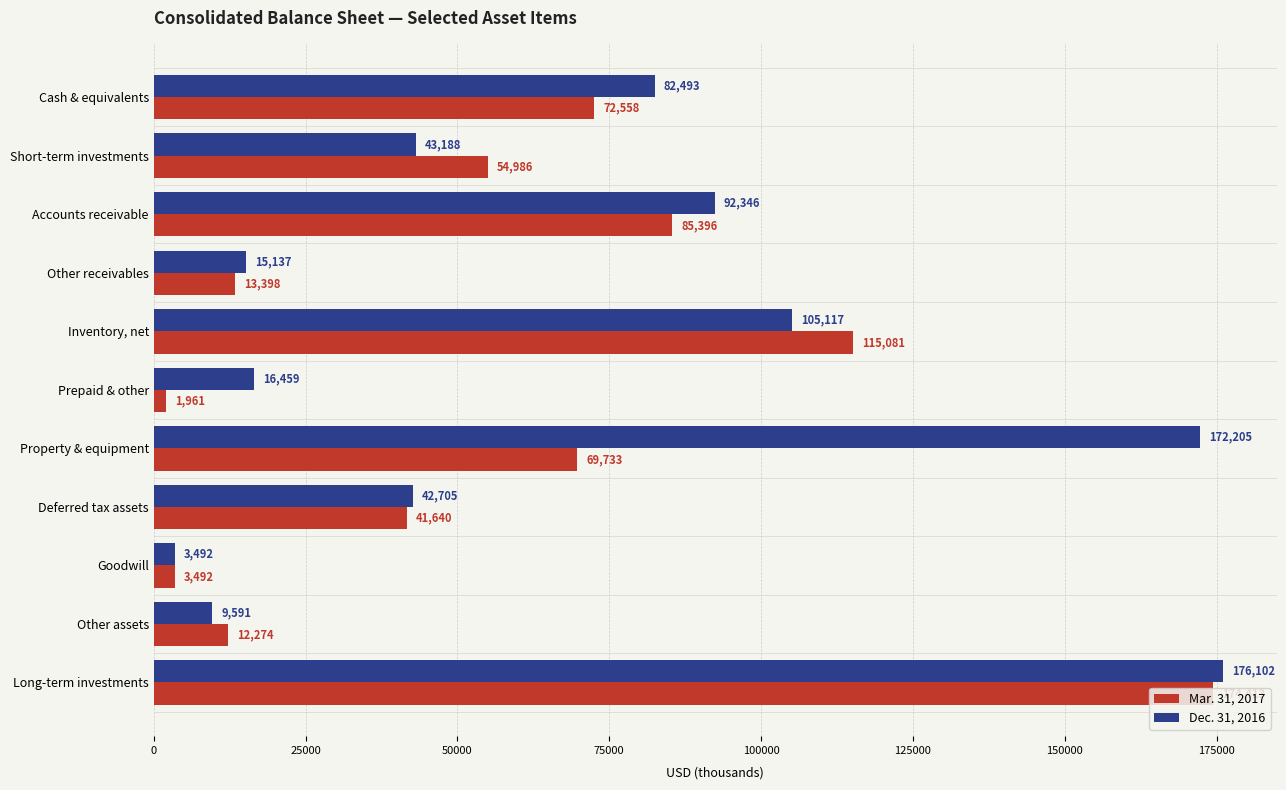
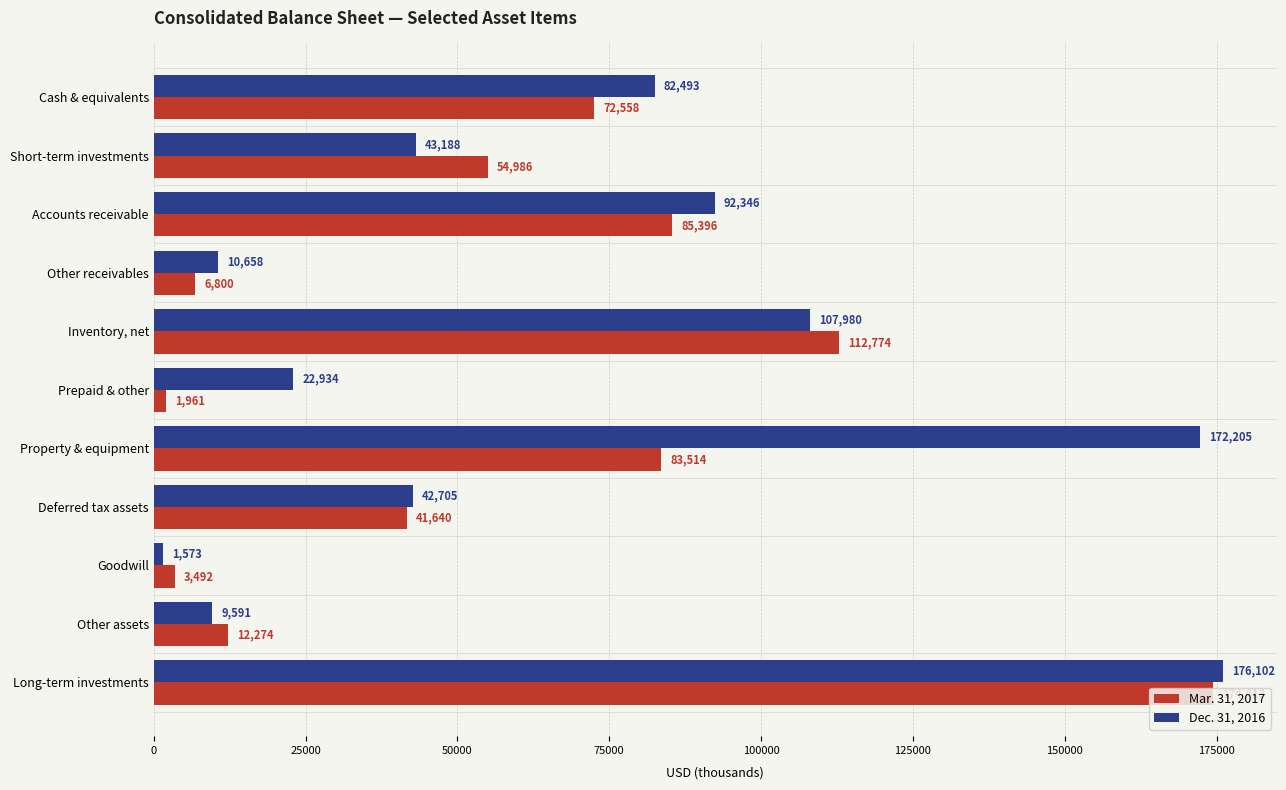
  {
    "Mar. 31, 2017": {
      "Cash & equivalents": "72,558",
      "Short-term investments": "54,986",
      "Accounts receivable": "85,396",
-     "Other receivables": "13,398",
-     "Inventory, net": "115,081",
+     "Other receivables": "6,800",
+     "Inventory, net": "112,774",
      "Prepaid & other": "1,961",
-     "Property & equipment": "69,733",
+     "Property & equipment": "83,514",
      "Deferred tax assets": "41,640",
      "Goodwill": "3,492",
      "Other assets": "12,274"
    },
    "Dec. 31, 2016": {
      "Cash & equivalents": "82,493",
      "Short-term investments": "43,188",
      "Accounts receivable": "92,346",
-     "Other receivables": "15,137",
-     "Inventory, net": "105,117",
-     "Prepaid & other": "16,459",
+     "Other receivables": "10,658",
+     "Inventory, net": "107,980",
+     "Prepaid & other": "22,934",
      "Property & equipment": "172,205",
      "Deferred tax assets": "42,705",
-     "Goodwill": "3,492",
+     "Goodwill": "1,573",
      "Other assets": "9,591",
      "Long-term investments": "176,102"
    }
  }
